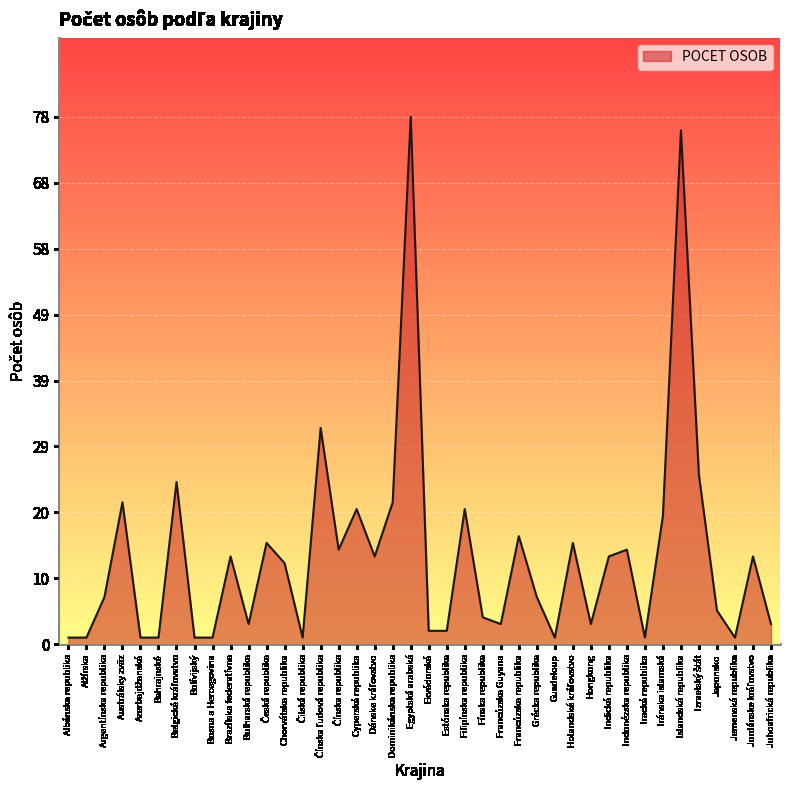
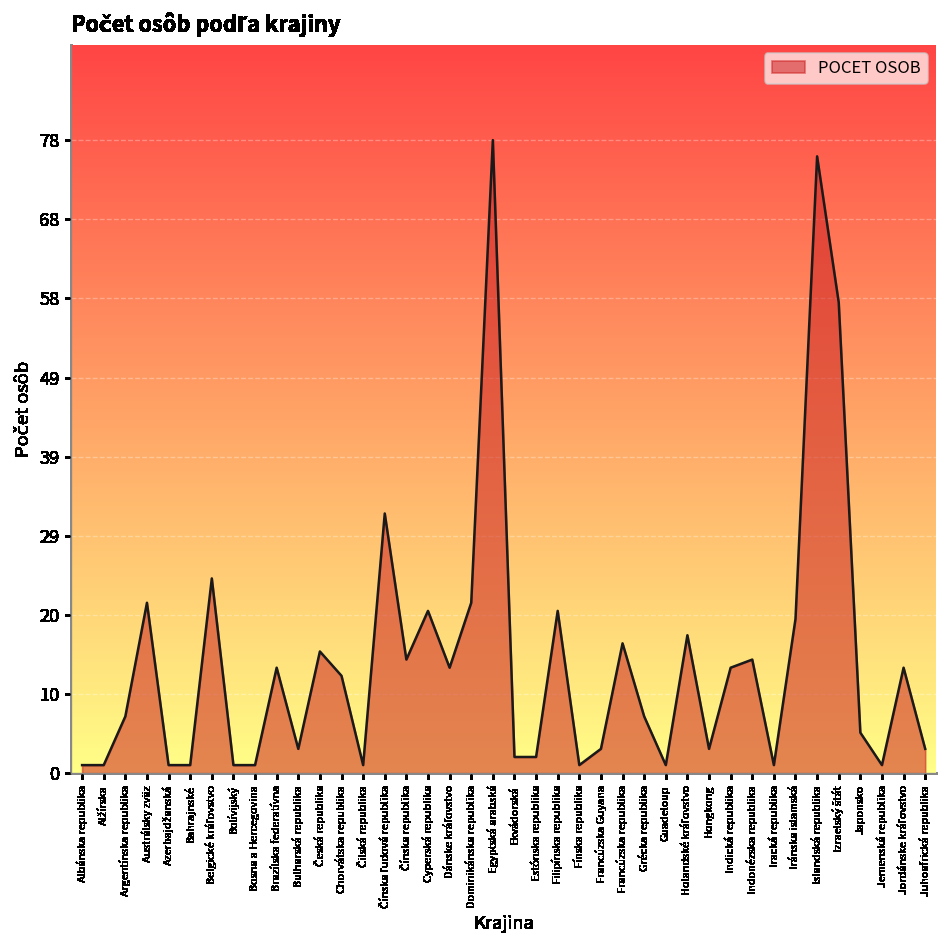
  {
    "Albánska republika": 1,
    "Alžírska": 1,
    "Argentínska republika": 7,
    "Austrálsky zväz": 21,
    "Azerbajdžanská": 1,
    "Bahrajnské": 1,
    "Belgické kráľovstvo": 24,
    "Bolívijský": 1,
    "Bosna a Hercegovina": 1,
    "Brazílska federatívna": 13,
    "Bulharská republika": 3,
    "Česká republika": 15,
    "Chorvátska republika": 12,
    "Čilská republika": 1,
    "Čínska ľudová republika": 32,
    "Čínska republika": 14,
    "Cyperská republika": 20,
    "Dánske kráľovstvo": 13,
    "Dominikánska republika": 21,
    "Egyptská arabská": 78,
    "Ekvádorská": 2,
    "Estónska republika": 2,
    "Filipínska republika": 20,
-   "Fínska republika": 4,
+   "Fínska republika": 1,
    "Francúzska Guyana": 3,
    "Francúzska republika": 16,
    "Grécka republika": 7,
    "Guadeloup": 1,
-   "Holandské kráľovstvo": 15,
+   "Holandské kráľovstvo": 17,
    "Hongkong": 3,
    "Indická republika": 13,
    "Indonézska republika": 14,
    "Iracká republika": 1,
    "Iránska islamská": 19,
    "Islandská republika": 76,
-   "Izraelský štát": 25,
+   "Izraelský štát": 58,
    "Japonsko": 5,
    "Jemenská republika": 1,
    "Jordánske kráľovstvo": 13,
    "Juhoafrická republika": 3
  }
